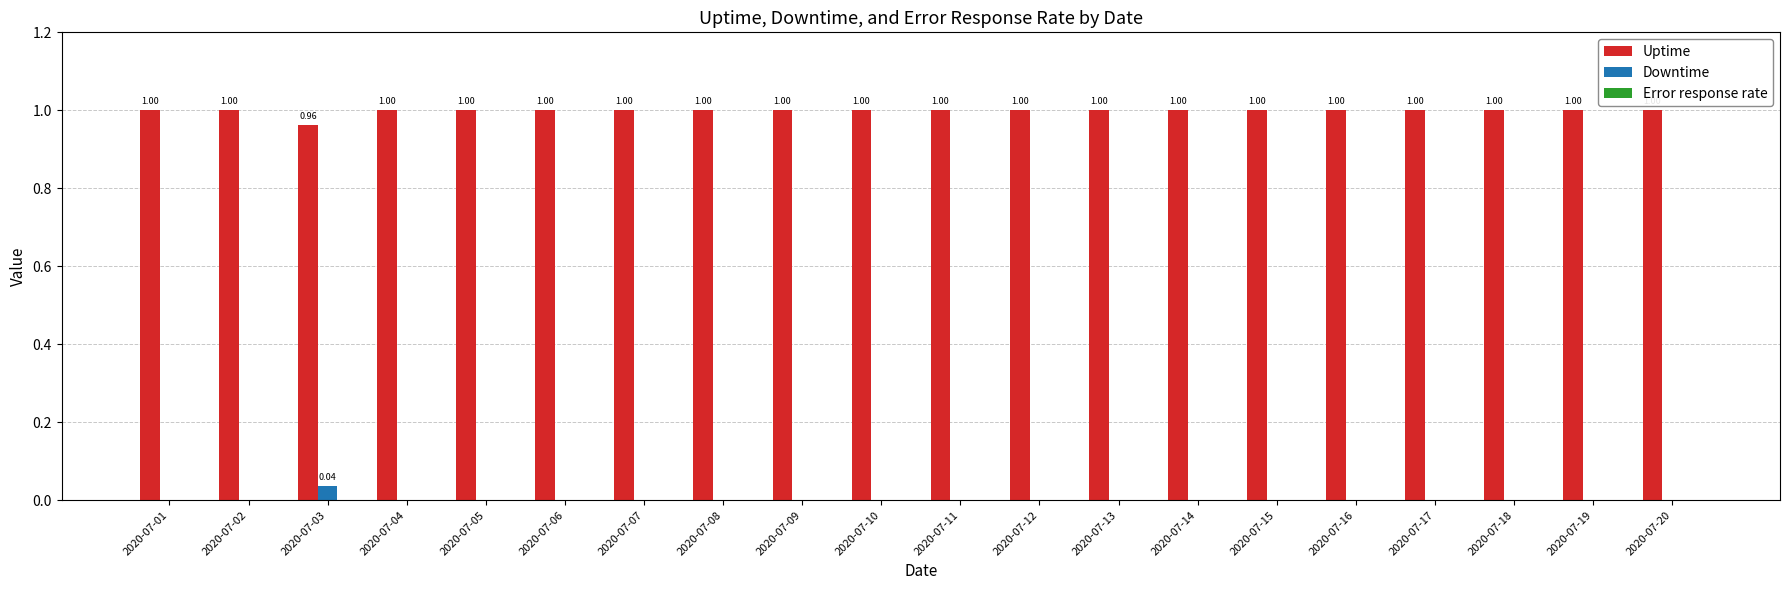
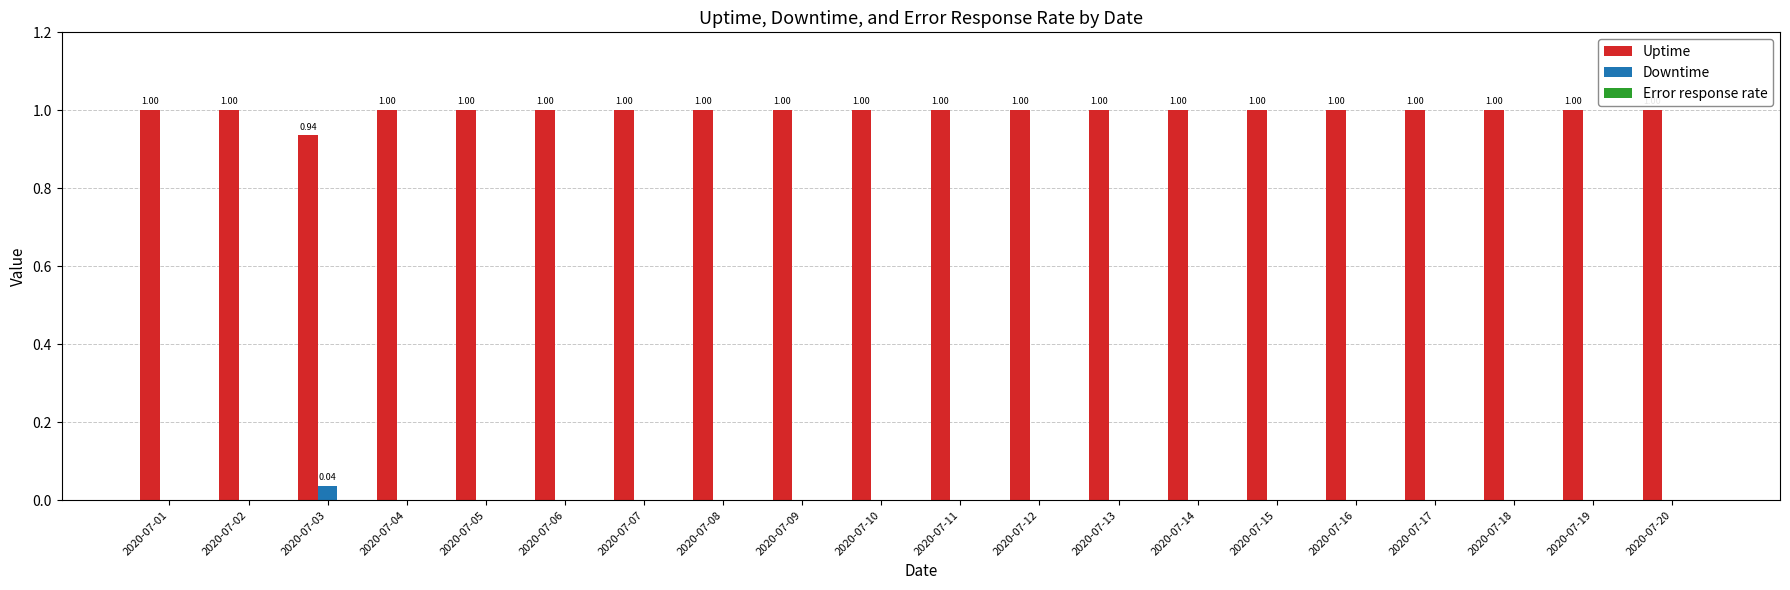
  {
    "Uptime": {
      "2020-07-01": 1.00,
      "2020-07-02": 1.00,
-     "2020-07-03": 0.96,
+     "2020-07-03": 0.94,
      "2020-07-04": 1.00,
      "2020-07-05": 1.00,
      "2020-07-06": 1.00,
      "2020-07-07": 1.00,
      "2020-07-08": 1.00,
      "2020-07-09": 1.00,
      "2020-07-10": 1.00,
      "2020-07-11": 1.00,
      "2020-07-12": 1.00,
      "2020-07-13": 1.00,
      "2020-07-14": 1.00,
      "2020-07-15": 1.00,
      "2020-07-16": 1.00,
      "2020-07-17": 1.00,
      "2020-07-18": 1.00,
      "2020-07-19": 1.00
    },
    "Downtime": {
      "2020-07-03": 0.04
    },
    "Error response rate": {
      "2020-07-01": 0.00,
      "2020-07-02": 0.00,
      "2020-07-03": 0.00,
      "2020-07-04": 0.00,
      "2020-07-05": 0.00,
      "2020-07-06": 0.00,
      "2020-07-07": 0.00,
      "2020-07-08": 0.00,
      "2020-07-09": 0.00,
      "2020-07-10": 0.00,
      "2020-07-11": 0.00,
      "2020-07-12": 0.00,
      "2020-07-13": 0.00,
      "2020-07-14": 0.00,
      "2020-07-15": 0.00,
      "2020-07-16": 0.00,
      "2020-07-17": 0.00,
      "2020-07-18": 0.00,
      "2020-07-19": 0.00,
      "2020-07-20": 0.00
    }
  }
